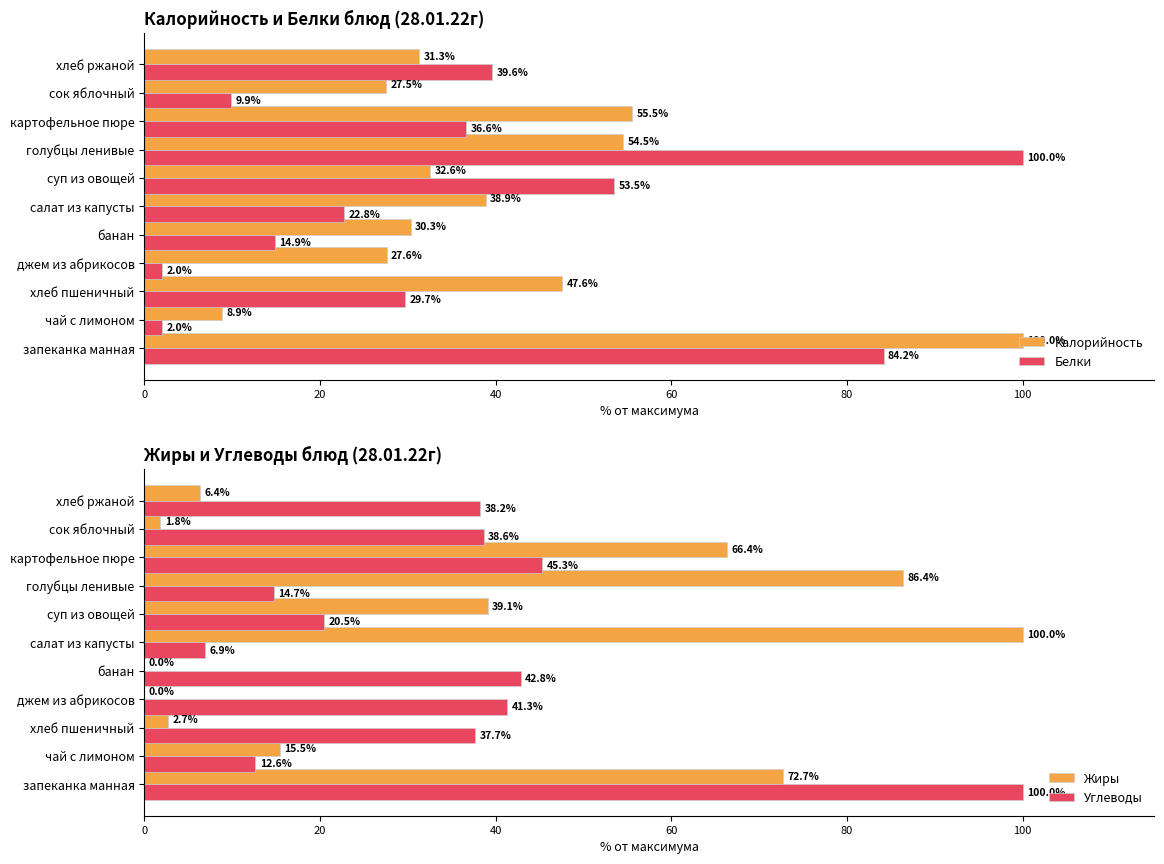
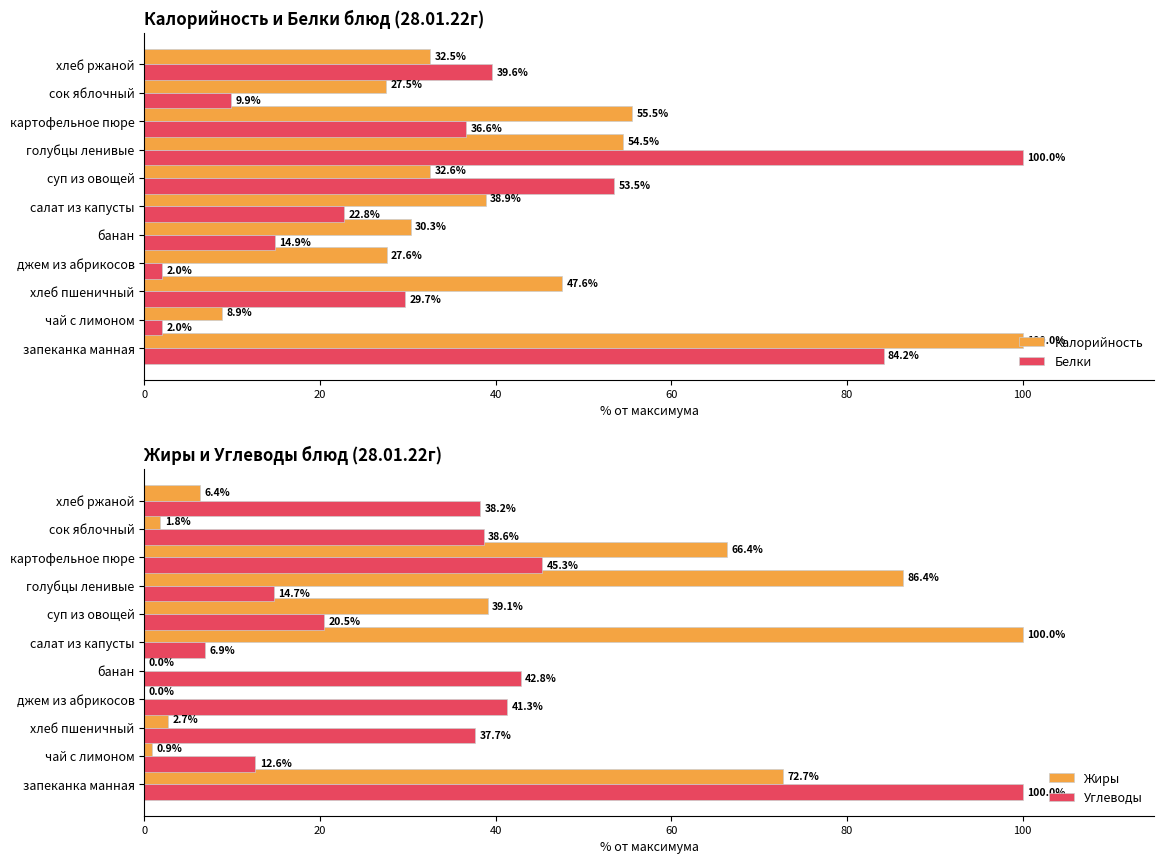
  {
    "Калорийность и Белки блюд (28.01.22г)": {
      "Калорийность": {
-       "хлеб ржаной": "31.3%",
+       "хлеб ржаной": "32.5%",
        "сок яблочный": "27.5%",
        "картофельное пюре": "55.5%",
        "голубцы ленивые": "54.5%",
        "суп из овощей": "32.6%",
        "салат из капусты": "38.9%",
        "банан": "30.3%",
        "джем из абрикосов": "27.6%",
        "хлеб пшеничный": "47.6%",
        "чай с лимоном": "8.9%",
        "запеканка манная": "100.0%"
      },
      "Белки": {
        "хлеб ржаной": "39.6%",
        "сок яблочный": "9.9%",
        "картофельное пюре": "36.6%",
        "голубцы ленивые": "100.0%",
        "суп из овощей": "53.5%",
        "салат из капусты": "22.8%",
        "банан": "14.9%",
        "джем из абрикосов": "2.0%",
        "хлеб пшеничный": "29.7%",
        "чай с лимоном": "2.0%",
        "запеканка манная": "84.2%"
      }
    },
    "Жиры и Углеводы блюд (28.01.22г)": {
      "Жиры": {
        "хлеб ржаной": "6.4%",
        "сок яблочный": "1.8%",
        "картофельное пюре": "66.4%",
        "голубцы ленивые": "86.4%",
        "суп из овощей": "39.1%",
        "салат из капусты": "100.0%",
        "банан": "0.0%",
        "джем из абрикосов": "0.0%",
        "хлеб пшеничный": "2.7%",
-       "чай с лимоном": "15.5%",
+       "чай с лимоном": "0.9%",
        "запеканка манная": "72.7%"
      },
      "Углеводы": {
        "хлеб ржаной": "38.2%",
        "сок яблочный": "38.6%",
        "картофельное пюре": "45.3%",
        "голубцы ленивые": "14.7%",
        "суп из овощей": "20.5%",
        "салат из капусты": "6.9%",
        "банан": "42.8%",
        "джем из абрикосов": "41.3%",
        "хлеб пшеничный": "37.7%",
        "чай с лимоном": "12.6%",
        "запеканка манная": "100.0%"
      }
    }
  }
